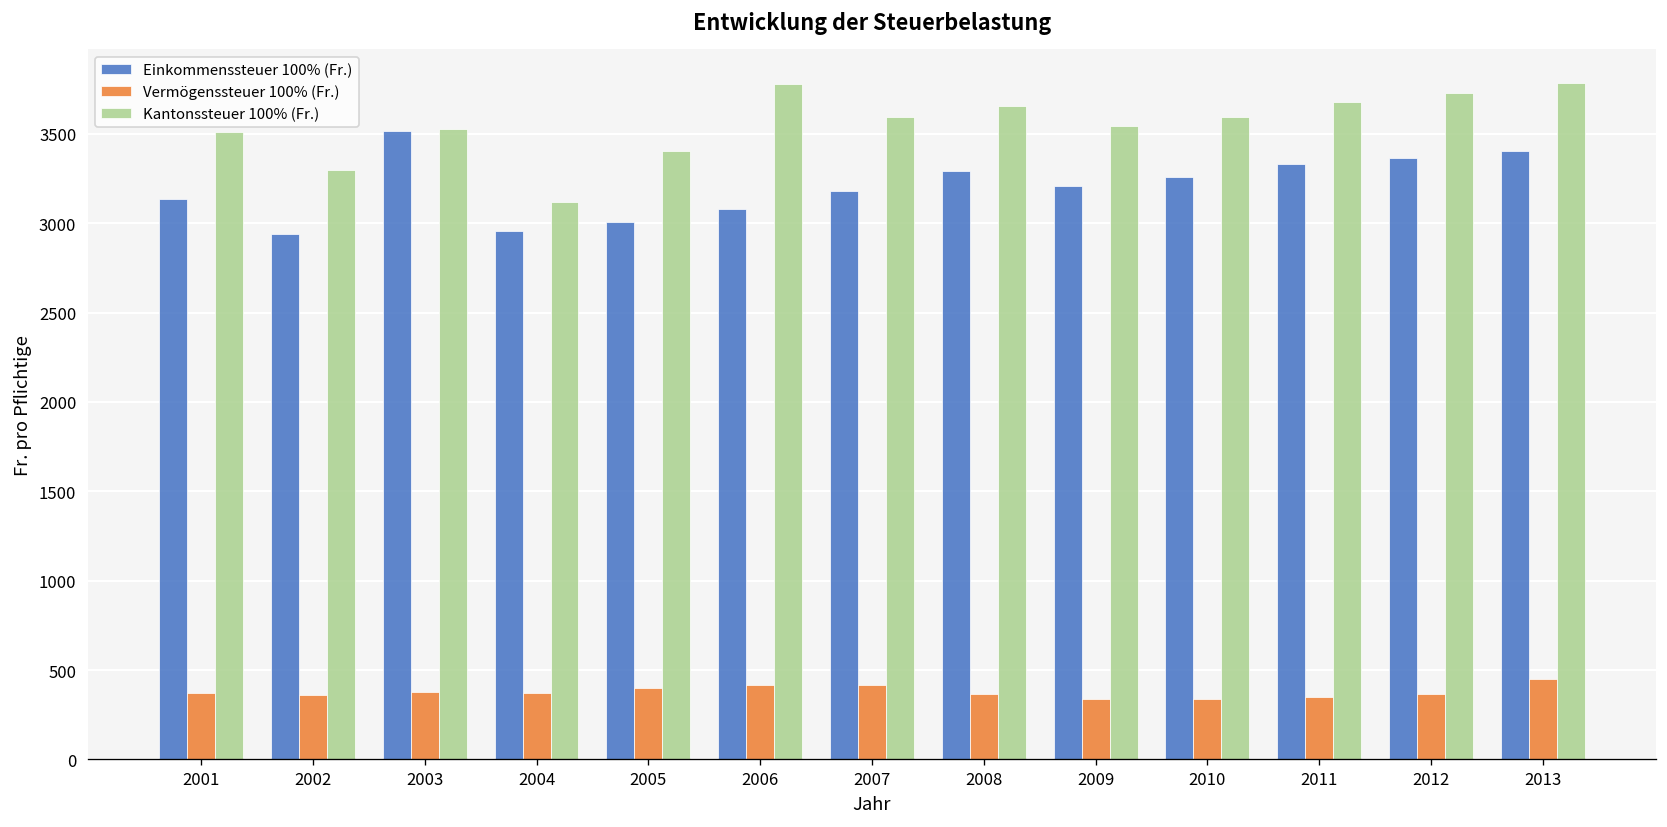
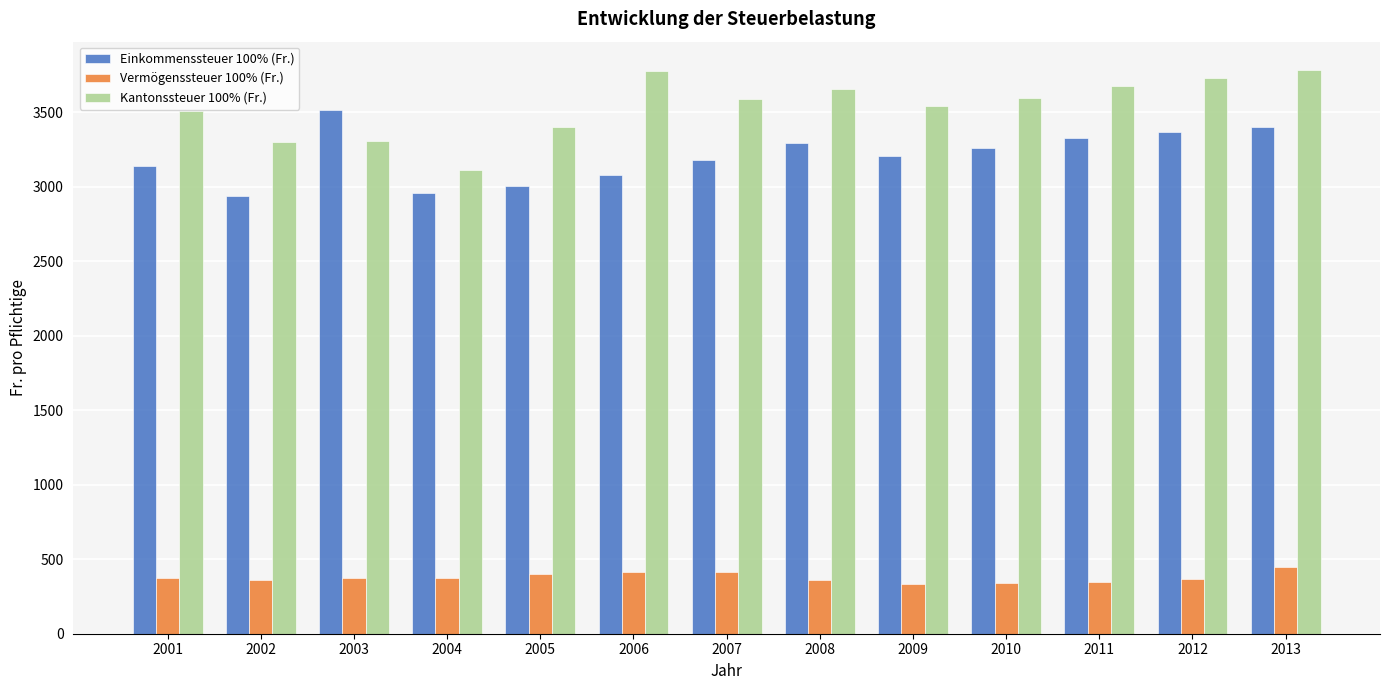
  {
    "Einkommenssteuer 100% (Fr.)": {
      "2001": 3140,
      "2002": 2940,
      "2003": 3520,
      "2004": 2960,
      "2005": 3010,
      "2006": 3080,
      "2007": 3180,
      "2008": 3290,
      "2009": 3210,
      "2010": 3260,
      "2011": 3330,
      "2012": 3360,
      "2013": 3400
    },
    "Vermögenssteuer 100% (Fr.)": {
      "2001": 370,
      "2002": 360,
      "2003": 380,
      "2004": 370,
      "2005": 400,
      "2006": 410,
      "2007": 410,
      "2008": 360,
      "2009": 340,
      "2010": 340,
      "2011": 350,
      "2012": 370,
      "2013": 450
    },
    "Kantonssteuer 100% (Fr.)": {
      "2001": 3510,
      "2002": 3300,
-     "2003": 3530,
+     "2003": 3300,
      "2004": 3120,
      "2005": 3400,
      "2006": 3780,
      "2007": 3590,
      "2008": 3660,
      "2009": 3540,
      "2010": 3590,
      "2011": 3680,
      "2012": 3730,
      "2013": 3790
    }
  }
